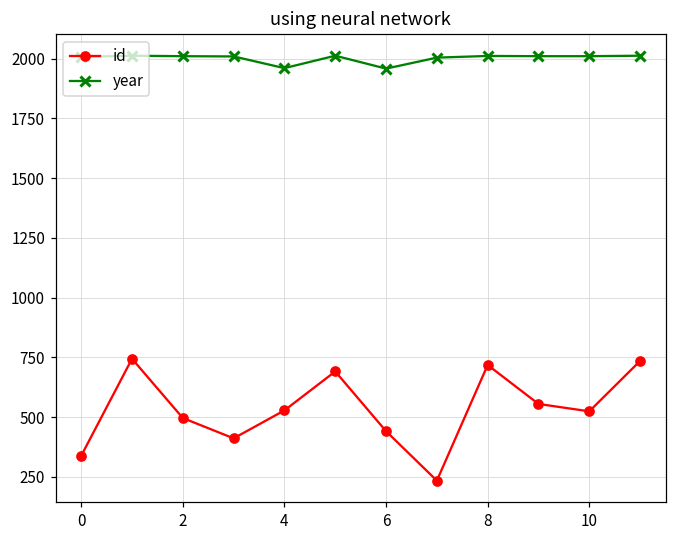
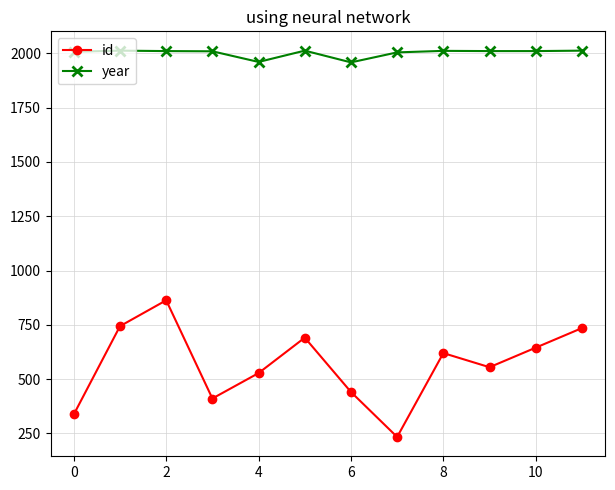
  {
    "id": {
      "0": 340,
-     "2": 500,
+     "2": 860,
      "4": 530,
      "6": 440,
-     "8": 720,
-     "10": 520
+     "8": 620,
+     "10": 650
    },
    "year": {
      "2": 2010,
      "4": 1960,
      "6": 1960,
      "8": 2010,
      "10": 2010
    }
  }
